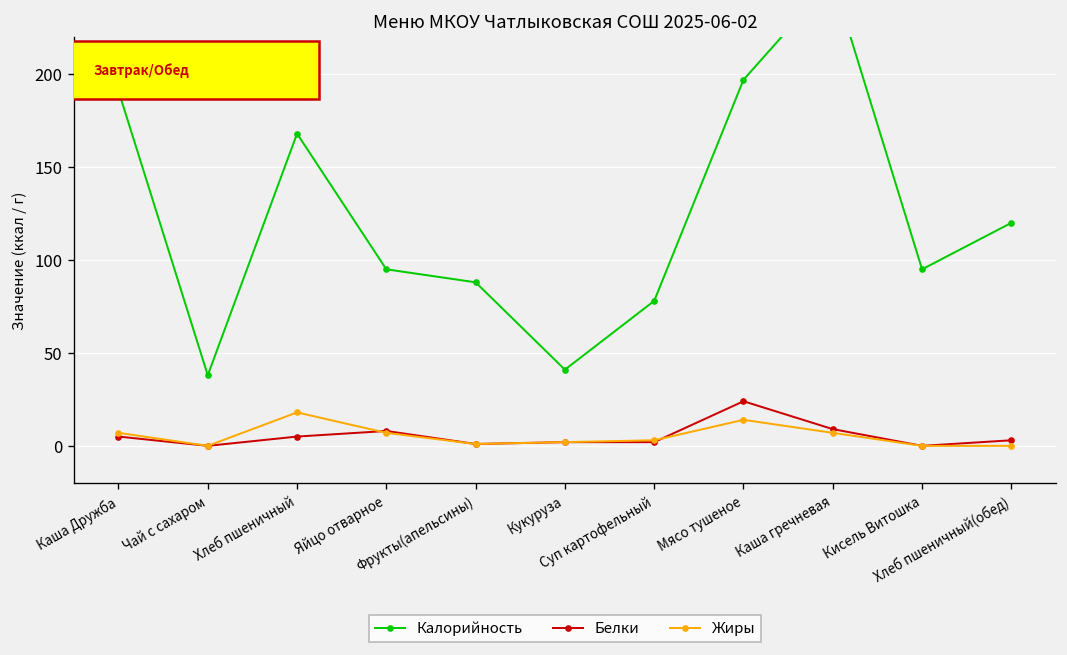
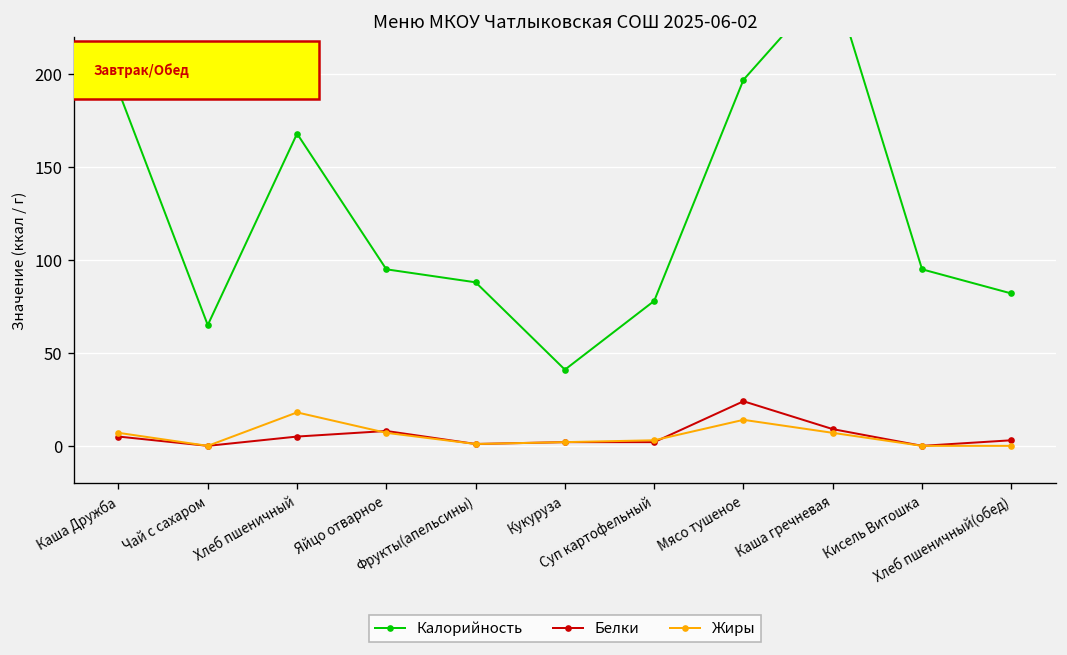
  {
    "Калорийность": {
-     "Чай с сахаром": 38,
+     "Чай с сахаром": 65,
      "Хлеб пшеничный": 168,
      "Яйцо отварное": 95,
      "Фрукты(апельсины)": 88,
      "Кукуруза": 41,
      "Суп картофельный": 78,
      "Мясо тушеное": 197,
      "Кисель Витошка": 95,
-     "Хлеб пшеничный(обед)": 120
+     "Хлеб пшеничный(обед)": 82
    },
    "Белки": {
      "Каша Дружба": 5,
      "Хлеб пшеничный": 5,
      "Мясо тушеное": 24,
      "Каша гречневая": 9,
      "Хлеб пшеничный(обед)": 3
    },
    "Жиры": {
      "Каша Дружба": 7,
      "Хлеб пшеничный": 18,
      "Мясо тушеное": 14,
      "Каша гречневая": 7,
      "Хлеб пшеничный(обед)": 0
    }
  }
